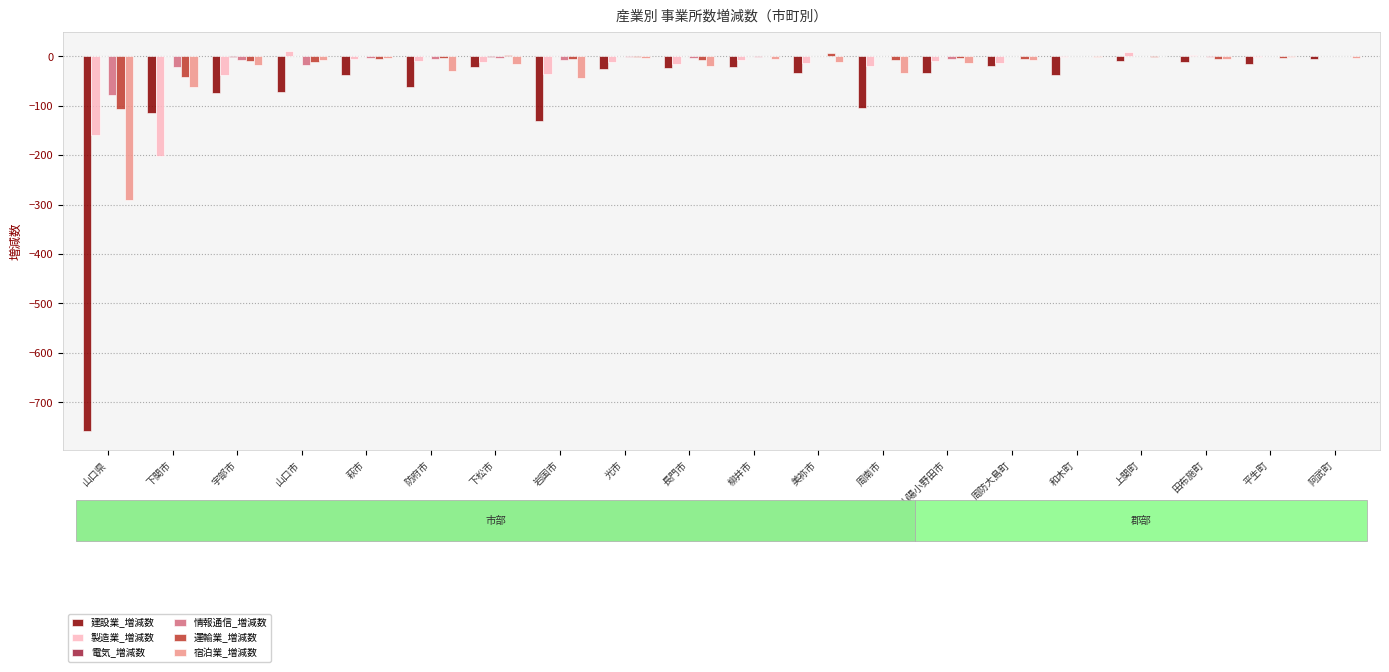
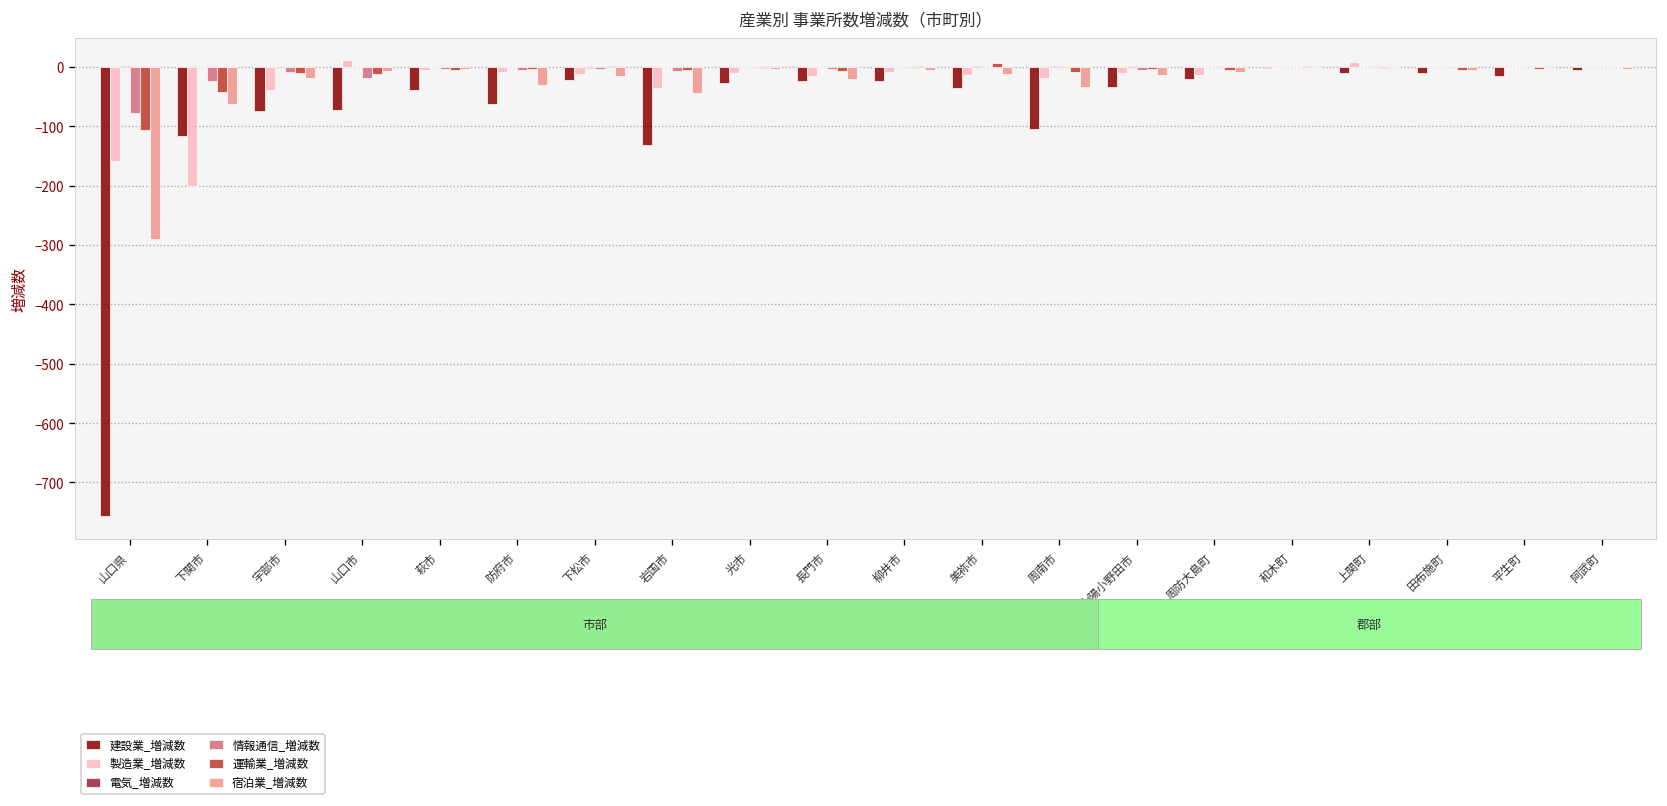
  {
    "建設業_増減数": {
      "山口県": -760,
      "下関市": -120,
      "宇部市": -70,
      "山口市": -70,
      "萩市": -40,
      "防府市": -60,
      "下松市": -20,
      "岩国市": -130,
      "光市": -30,
      "長門市": -20,
      "柳井市": -20,
      "美祢市": -40,
      "周南市": -100,
      "山陽小野田市": -30,
      "周防大島町": -20,
-     "和木町": -40,
+     "和木町": 0,
      "上関町": -10,
      "田布施町": -10,
      "平生町": -20
    },
    "製造業_増減数": {
      "山口県": -160,
      "下関市": -200,
      "宇部市": -40,
      "山口市": 10,
      "萩市": -10,
      "防府市": -10,
      "下松市": -10,
      "岩国市": -40,
      "光市": -10,
      "長門市": -20,
      "柳井市": -10,
      "美祢市": -10,
      "周南市": -20,
      "山陽小野田市": -10,
      "周防大島町": -10,
      "上関町": 10,
      "阿武町": 0
    }
  }
